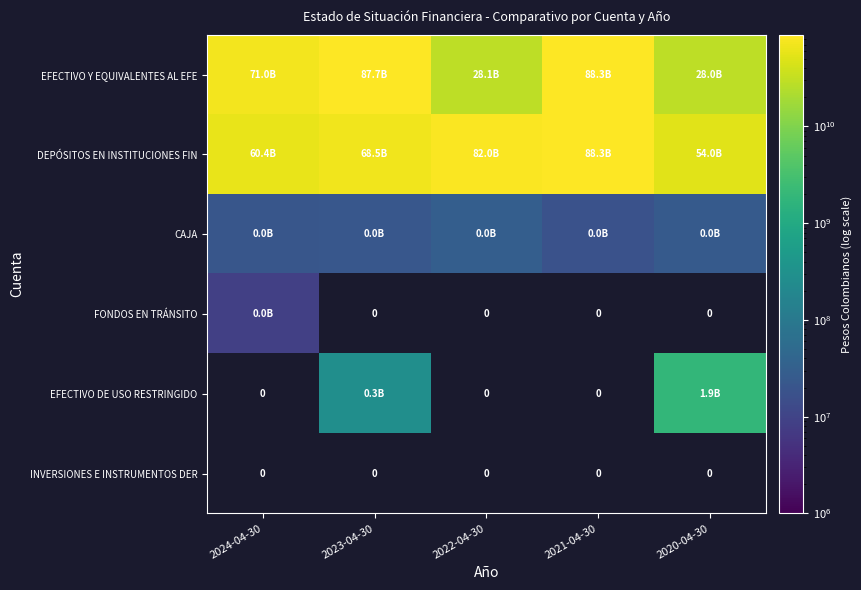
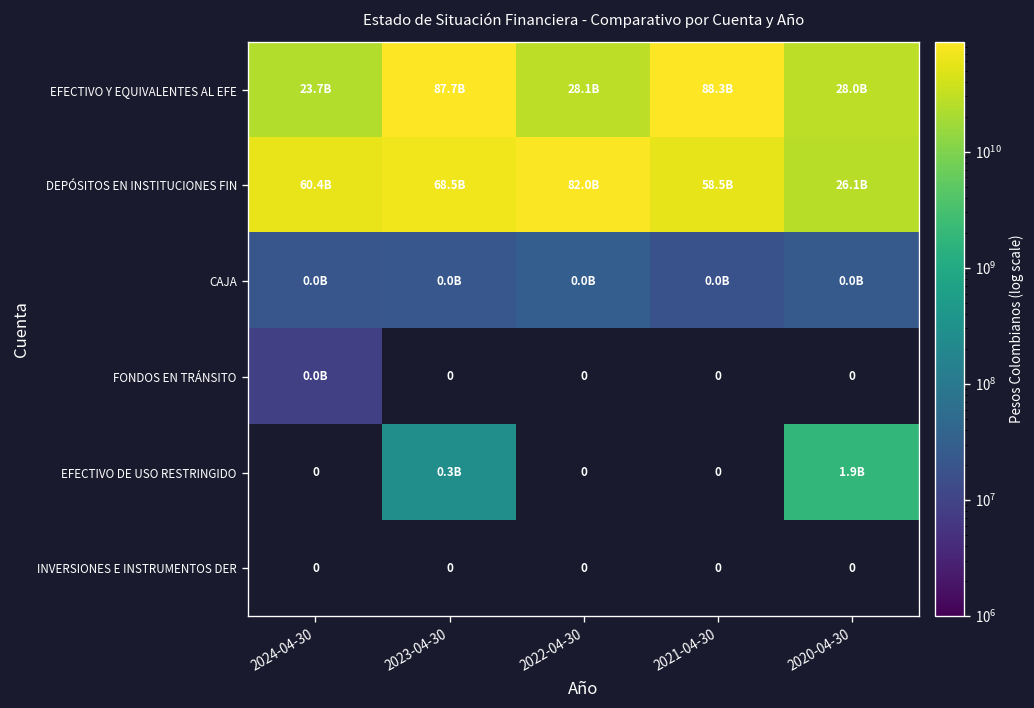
  {
    "EFECTIVO Y EQUIVALENTES AL EFE": {
-     "2024-04-30": "71.0B",
+     "2024-04-30": "23.7B",
      "2023-04-30": "87.7B",
      "2022-04-30": "28.1B",
      "2021-04-30": "88.3B",
      "2020-04-30": "28.0B"
    },
    "DEPÓSITOS EN INSTITUCIONES FIN": {
      "2024-04-30": "60.4B",
      "2023-04-30": "68.5B",
      "2022-04-30": "82.0B",
-     "2021-04-30": "88.3B",
-     "2020-04-30": "54.0B"
+     "2021-04-30": "58.5B",
+     "2020-04-30": "26.1B"
    },
    "CAJA": {
      "2024-04-30": "0.0B",
      "2023-04-30": "0.0B",
      "2022-04-30": "0.0B",
      "2021-04-30": "0.0B",
      "2020-04-30": "0.0B"
    },
    "FONDOS EN TRÁNSITO": {
      "2024-04-30": "0.0B"
    },
    "EFECTIVO DE USO RESTRINGIDO": {
      "2023-04-30": "0.3B",
      "2020-04-30": "1.9B"
    }
  }
